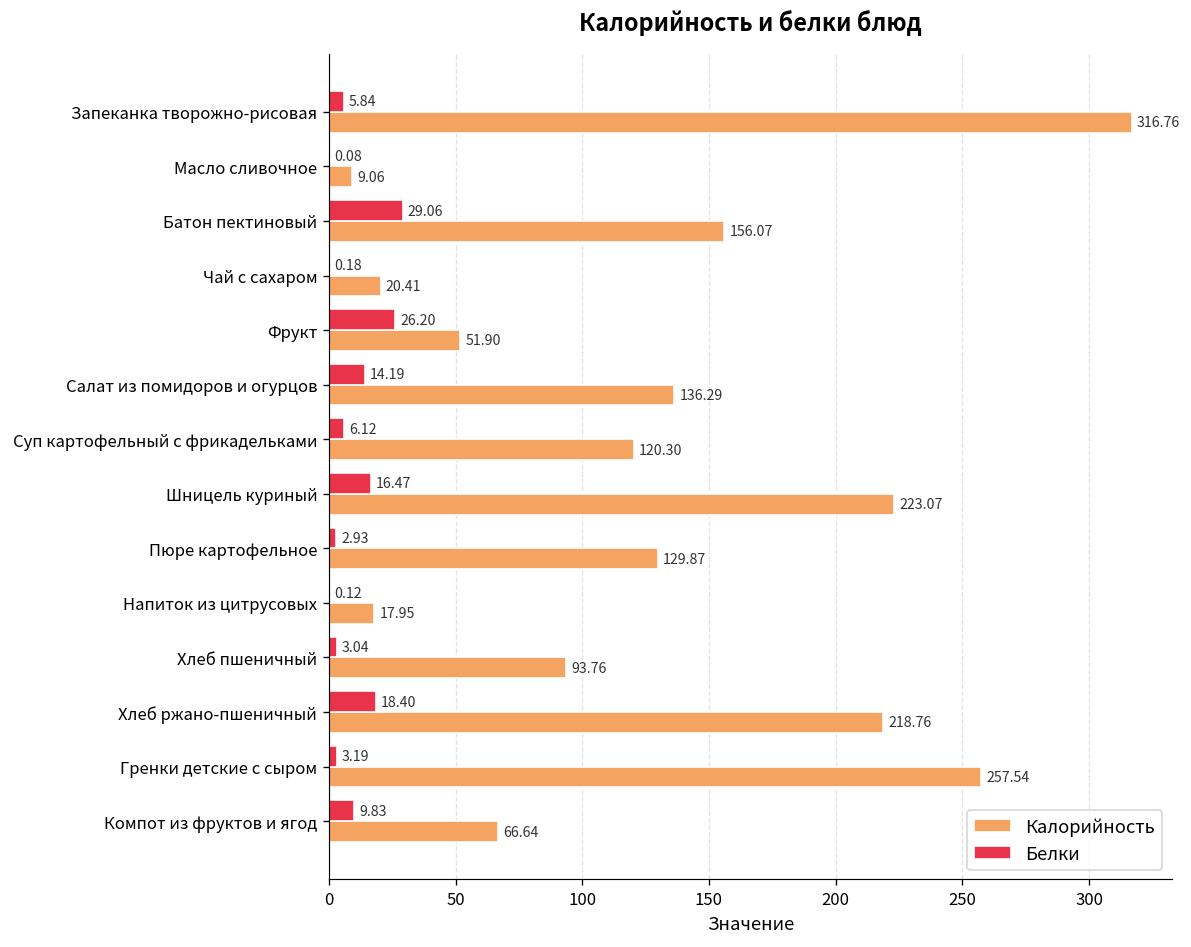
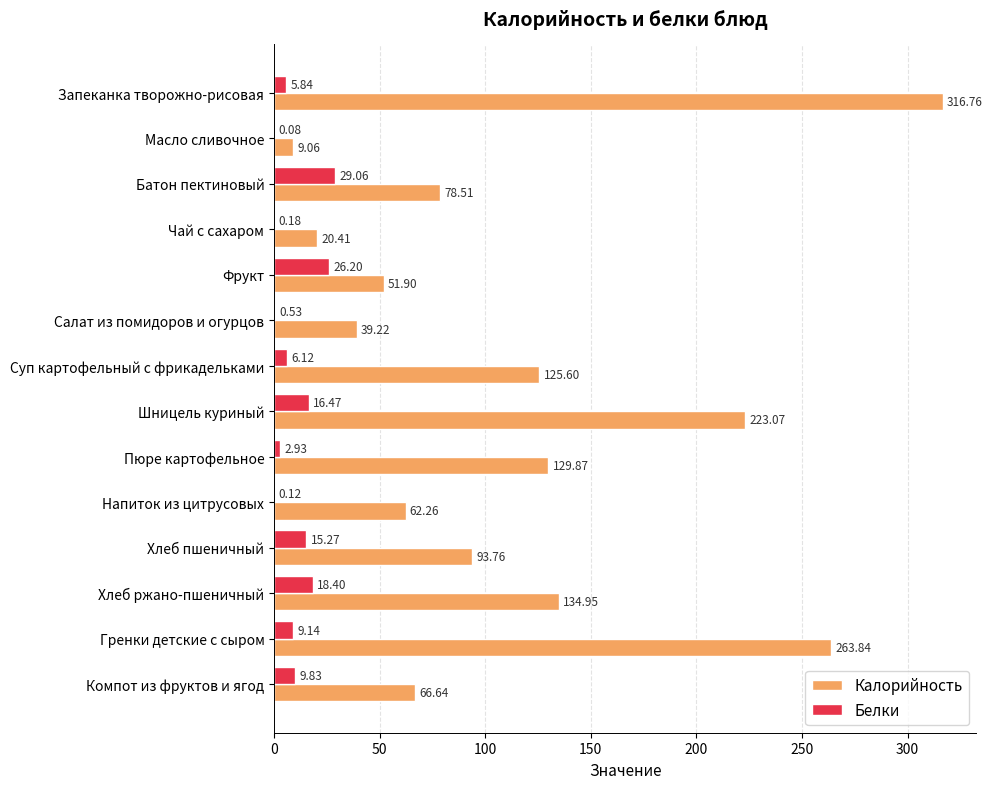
  {
    "Калорийность": {
      "Запеканка творожно-рисовая": 316.76,
      "Масло сливочное": 9.06,
-     "Батон пектиновый": 156.07,
+     "Батон пектиновый": 78.51,
      "Чай с сахаром": 20.41,
      "Фрукт": 51.90,
-     "Салат из помидоров и огурцов": 136.29,
-     "Суп картофельный с фрикадельками": 120.30,
+     "Салат из помидоров и огурцов": 39.22,
+     "Суп картофельный с фрикадельками": 125.60,
      "Шницель куриный": 223.07,
      "Пюре картофельное": 129.87,
-     "Напиток из цитрусовых": 17.95,
+     "Напиток из цитрусовых": 62.26,
      "Хлеб пшеничный": 93.76,
-     "Хлеб ржано-пшеничный": 218.76,
-     "Гренки детские с сыром": 257.54,
+     "Хлеб ржано-пшеничный": 134.95,
+     "Гренки детские с сыром": 263.84,
      "Компот из фруктов и ягод": 66.64
    },
    "Белки": {
      "Запеканка творожно-рисовая": 5.84,
      "Масло сливочное": 0.08,
      "Батон пектиновый": 29.06,
      "Чай с сахаром": 0.18,
      "Фрукт": 26.20,
-     "Салат из помидоров и огурцов": 14.19,
+     "Салат из помидоров и огурцов": 0.53,
      "Суп картофельный с фрикадельками": 6.12,
      "Шницель куриный": 16.47,
      "Пюре картофельное": 2.93,
      "Напиток из цитрусовых": 0.12,
-     "Хлеб пшеничный": 3.04,
+     "Хлеб пшеничный": 15.27,
      "Хлеб ржано-пшеничный": 18.40,
-     "Гренки детские с сыром": 3.19,
+     "Гренки детские с сыром": 9.14,
      "Компот из фруктов и ягод": 9.83
    }
  }
